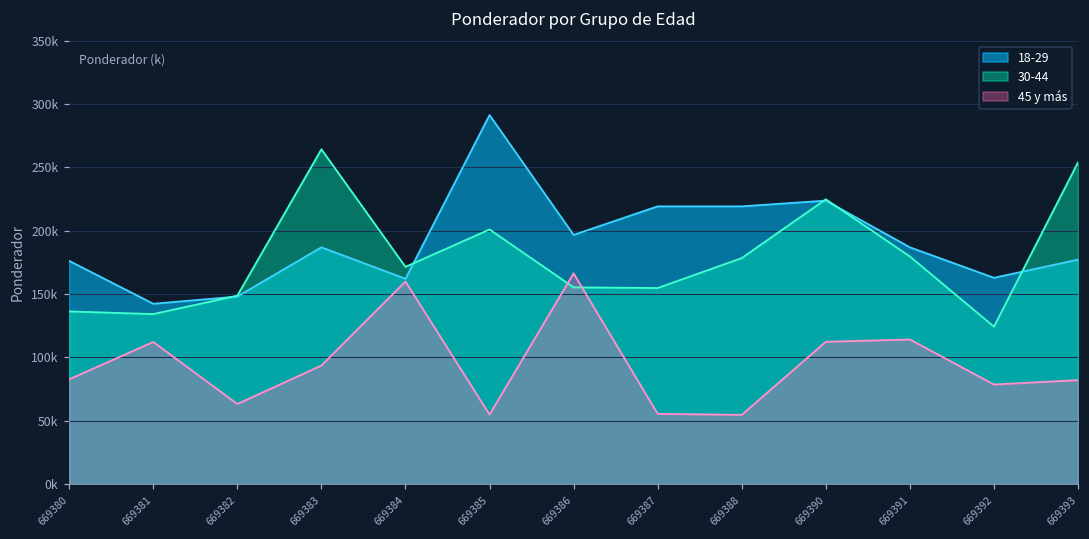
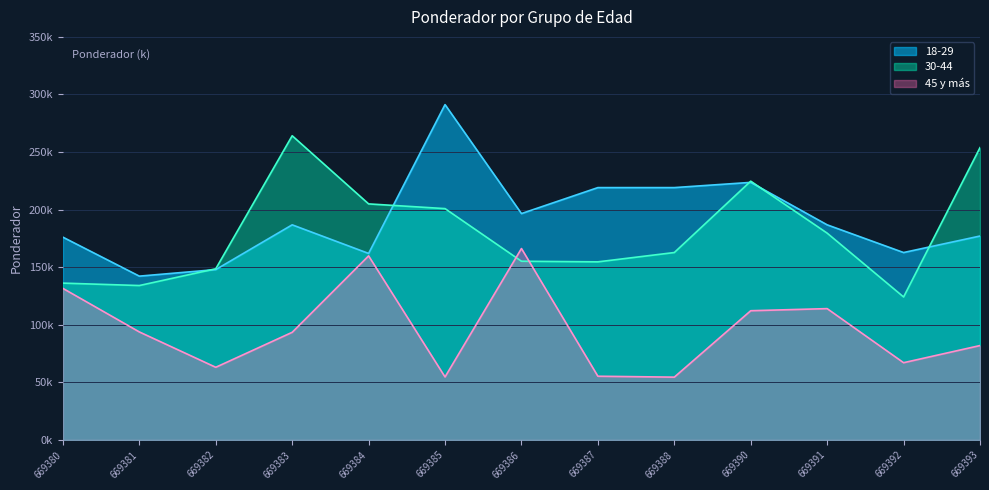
  {
    "18-29": {
      "669380": 176000,
      "669381": 142000,
      "669383": 187000,
      "669385": 291000,
      "669386": 197000,
      "669387": 219000,
      "669388": 219000,
      "669391": 187000,
      "669392": 163000,
      "669393": 177000
    },
    "30-44": {
      "669380": 136000,
      "669381": 134000,
      "669383": 264000,
-     "669384": 171000,
+     "669384": 205000,
      "669385": 201000,
      "669386": 155000,
      "669387": 155000,
-     "669388": 178000,
+     "669388": 163000,
      "669391": 180000,
      "669392": 124000,
      "669393": 254000
    },
    "45 y más": {
-     "669380": 83000,
-     "669381": 112000,
+     "669380": 132000,
+     "669381": 94000,
      "669382": 63000,
      "669383": 93000,
      "669385": 55000,
      "669386": 166000,
      "669387": 55000,
      "669388": 55000,
      "669390": 112000,
      "669391": 114000,
-     "669392": 78000,
+     "669392": 67000,
      "669393": 82000
    }
  }
